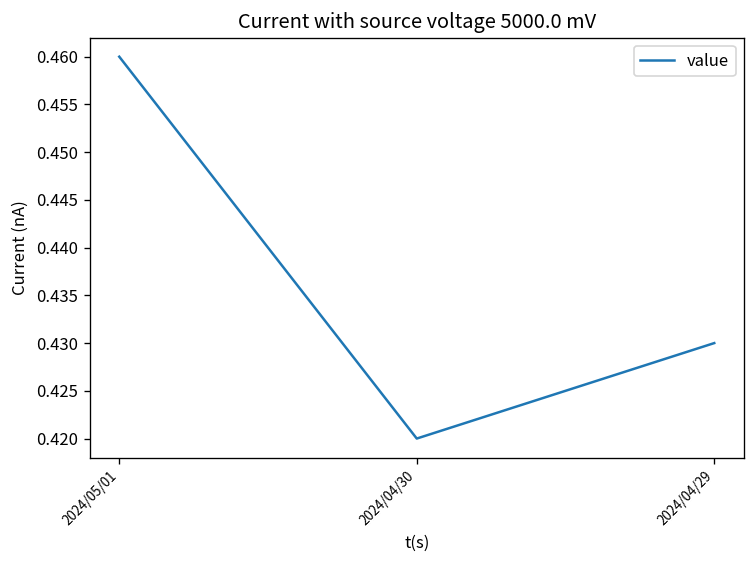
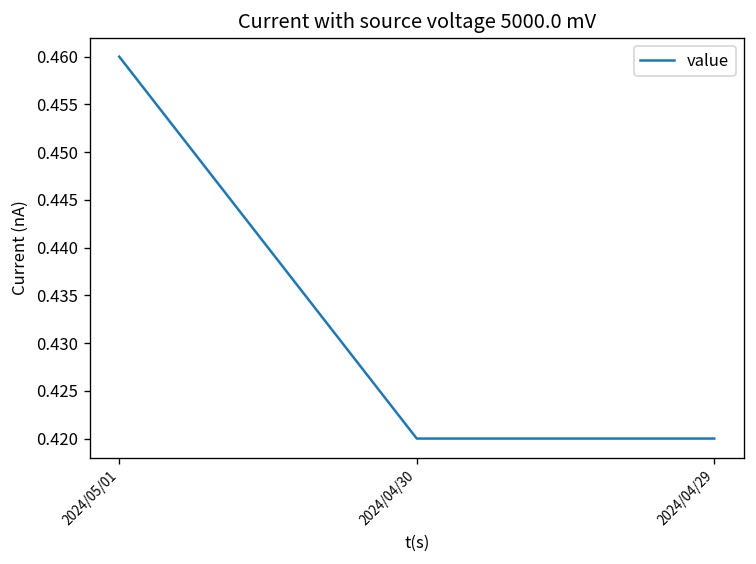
  {
    "2024/05/01": 0.46,
    "2024/04/30": 0.42,
-   "2024/04/29": 0.43
+   "2024/04/29": 0.42
  }
